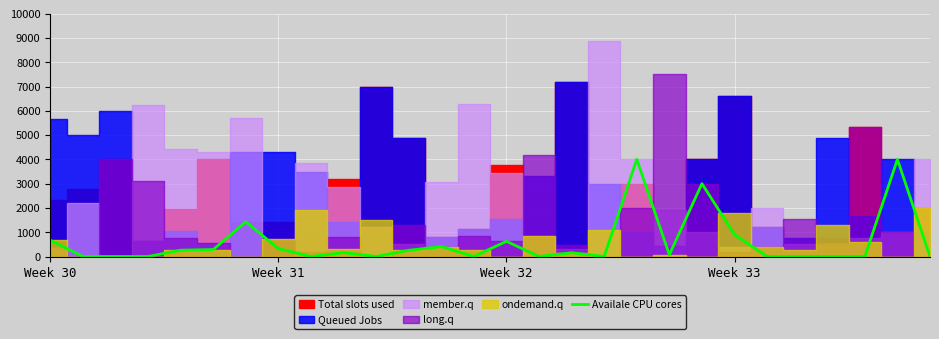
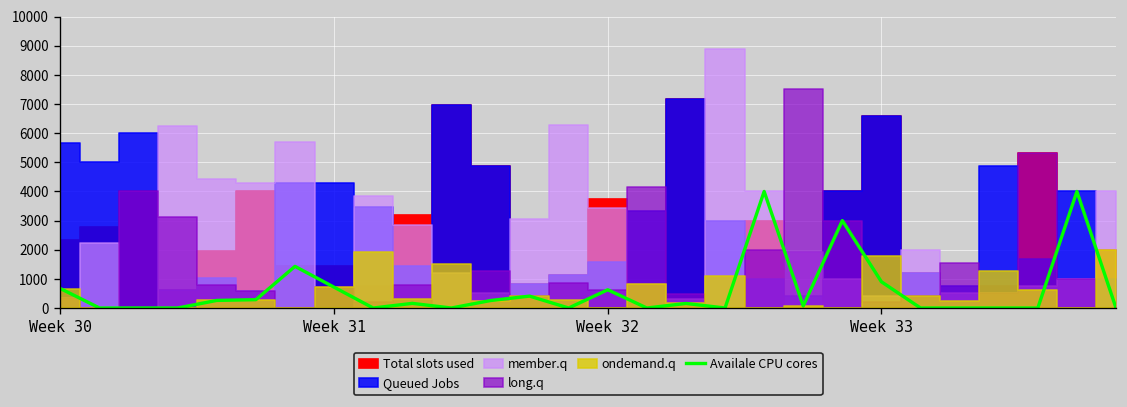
  {
    "Availale CPU cores": {
-     "Week 31": 300,
+     "Week 31": 700,
      "Week 32": 600,
      "Week 33": 900
    }
  }
